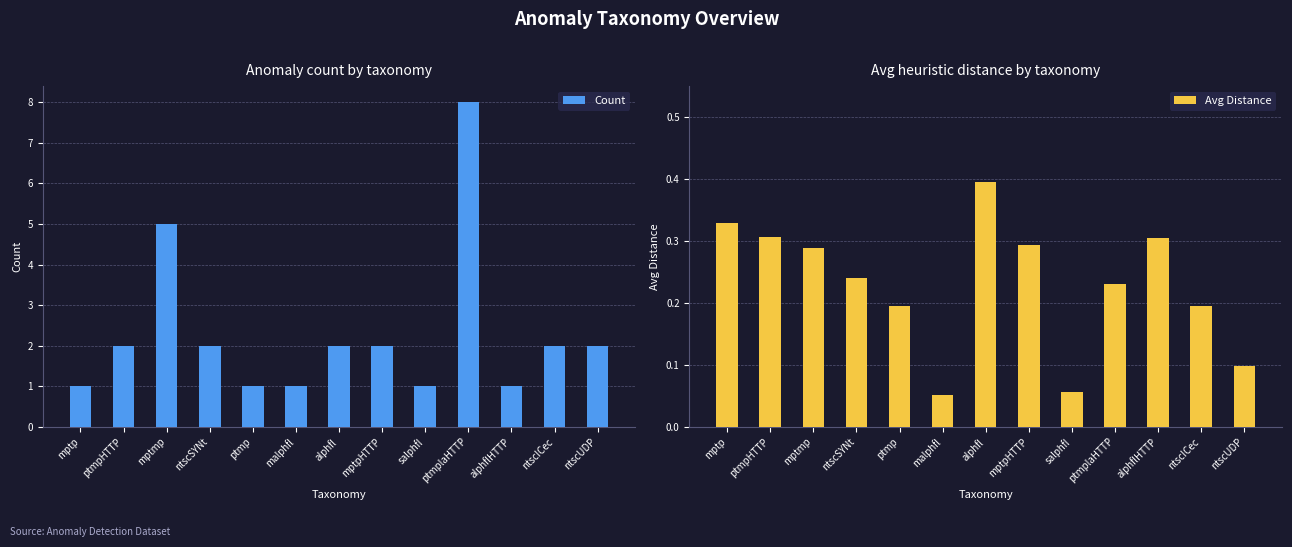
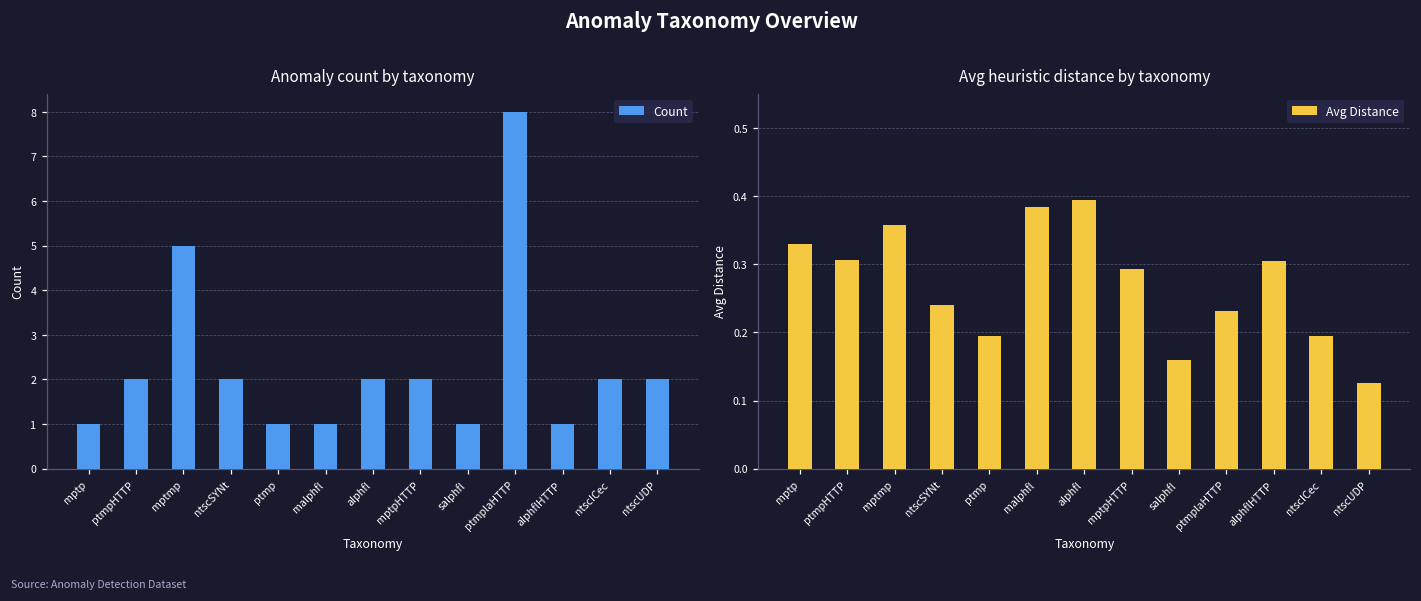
  {
    "Anomaly count by taxonomy": {
      "mptp": 1.0,
      "ptmpHTTP": 2.0,
      "mptmp": 5.0,
      "ntscSYNt": 2.0,
      "ptmp": 1.0,
      "malphfl": 1.0,
      "alphfl": 2.0,
      "mptpHTTP": 2.0,
      "salphfl": 1.0,
      "ptmplaHTTP": 8.0,
      "alphflHTTP": 1.0,
      "ntscICec": 2.0,
      "ntscUDP": 2.0
    },
    "Avg heuristic distance by taxonomy": {
      "mptp": 0.33,
      "ptmpHTTP": 0.31,
-     "mptmp": 0.29,
+     "mptmp": 0.36,
      "ntscSYNt": 0.24,
      "ptmp": 0.19,
-     "malphfl": 0.05,
+     "malphfl": 0.38,
      "alphfl": 0.39,
      "mptpHTTP": 0.29,
-     "salphfl": 0.06,
+     "salphfl": 0.16,
      "ptmplaHTTP": 0.23,
      "alphflHTTP": 0.30,
      "ntscICec": 0.19,
-     "ntscUDP": 0.10
+     "ntscUDP": 0.13
    }
  }
